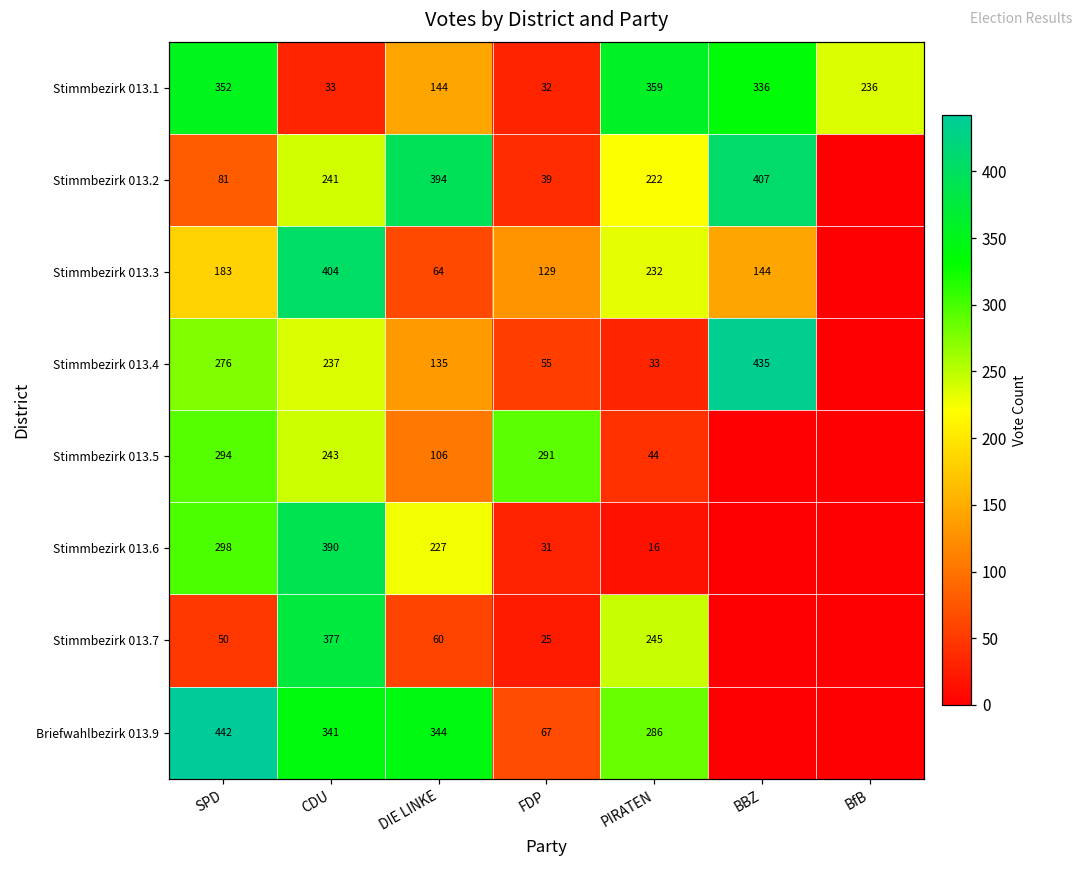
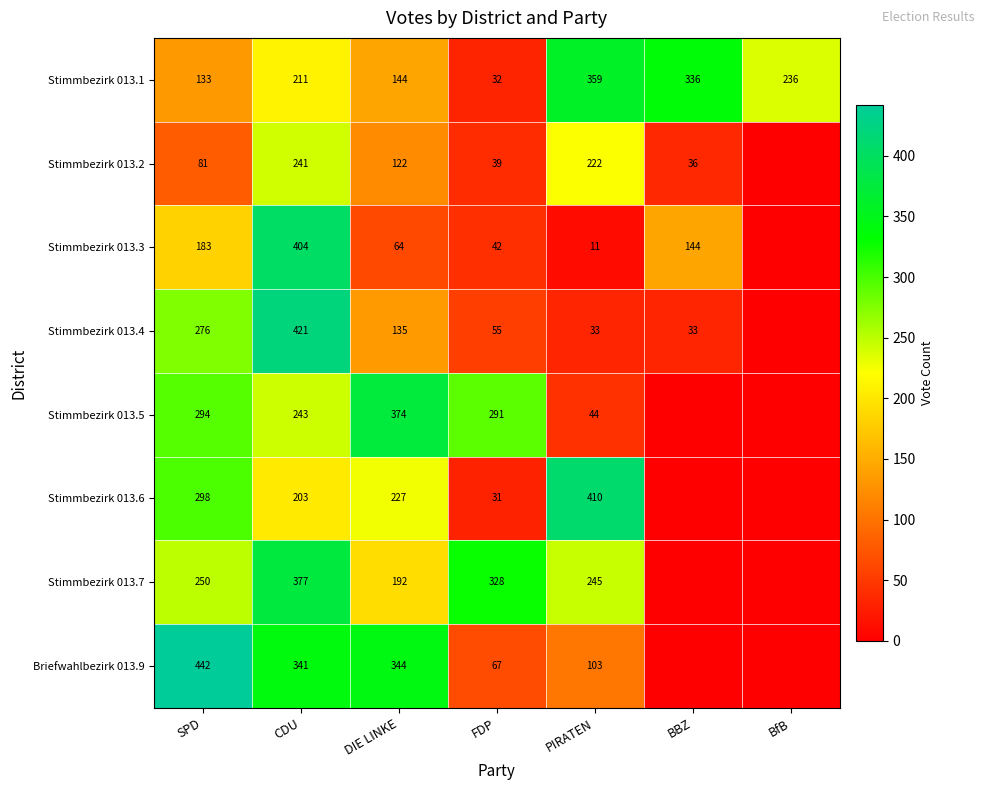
  {
    "Stimmbezirk 013.1": {
-     "SPD": 352,
-     "CDU": 33,
+     "SPD": 133,
+     "CDU": 211,
      "DIE LINKE": 144,
      "FDP": 32,
      "PIRATEN": 359,
      "BBZ": 336,
      "BfB": 236
    },
    "Stimmbezirk 013.2": {
      "SPD": 81,
      "CDU": 241,
-     "DIE LINKE": 394,
+     "DIE LINKE": 122,
      "FDP": 39,
      "PIRATEN": 222,
-     "BBZ": 407
+     "BBZ": 36
    },
    "Stimmbezirk 013.3": {
      "SPD": 183,
      "CDU": 404,
      "DIE LINKE": 64,
-     "FDP": 129,
-     "PIRATEN": 232,
+     "FDP": 42,
+     "PIRATEN": 11,
      "BBZ": 144
    },
    "Stimmbezirk 013.4": {
      "SPD": 276,
-     "CDU": 237,
+     "CDU": 421,
      "DIE LINKE": 135,
      "FDP": 55,
      "PIRATEN": 33,
-     "BBZ": 435
+     "BBZ": 33
    },
    "Stimmbezirk 013.5": {
      "SPD": 294,
      "CDU": 243,
-     "DIE LINKE": 106,
+     "DIE LINKE": 374,
      "FDP": 291,
      "PIRATEN": 44
    },
    "Stimmbezirk 013.6": {
      "SPD": 298,
-     "CDU": 390,
+     "CDU": 203,
      "DIE LINKE": 227,
      "FDP": 31,
-     "PIRATEN": 16
+     "PIRATEN": 410
    },
    "Stimmbezirk 013.7": {
-     "SPD": 50,
+     "SPD": 250,
      "CDU": 377,
-     "DIE LINKE": 60,
-     "FDP": 25,
+     "DIE LINKE": 192,
+     "FDP": 328,
      "PIRATEN": 245
    },
    "Briefwahlbezirk 013.9": {
      "SPD": 442,
      "CDU": 341,
      "DIE LINKE": 344,
      "FDP": 67,
-     "PIRATEN": 286
+     "PIRATEN": 103
    }
  }
